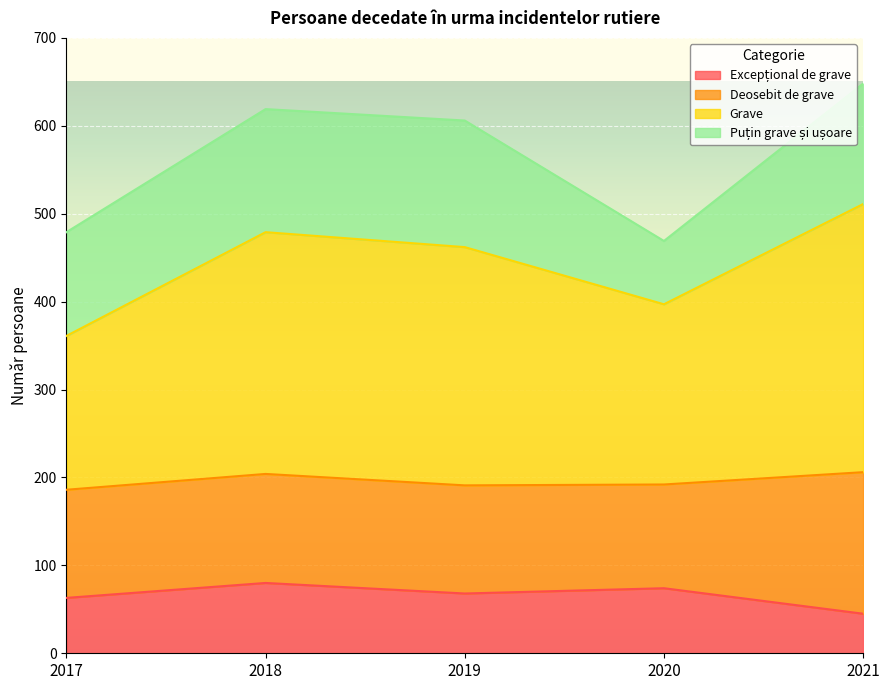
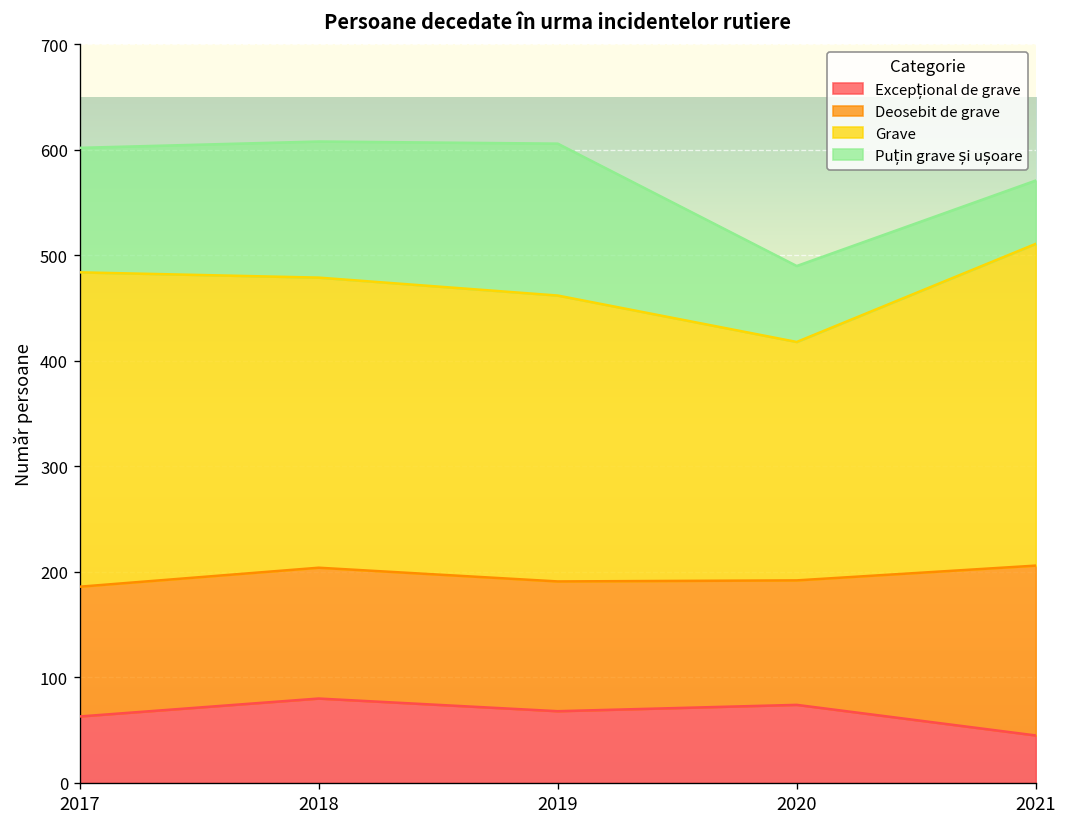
  {
    "Excepțional de grave": {
      "2017": 60,
      "2018": 80,
      "2019": 70,
      "2020": 70,
      "2021": 50
    },
    "Deosebit de grave": {
      "2017": 120,
      "2018": 120,
      "2019": 120,
      "2020": 120,
      "2021": 160
    },
    "Grave": {
-     "2017": 180,
+     "2017": 300,
      "2018": 280,
      "2019": 270,
-     "2020": 210,
+     "2020": 230,
      "2021": 310
    },
    "Puțin grave și ușoare": {
      "2017": 120,
-     "2018": 140,
+     "2018": 130,
      "2019": 140,
      "2020": 70,
-     "2021": 140
+     "2021": 60
    }
  }
